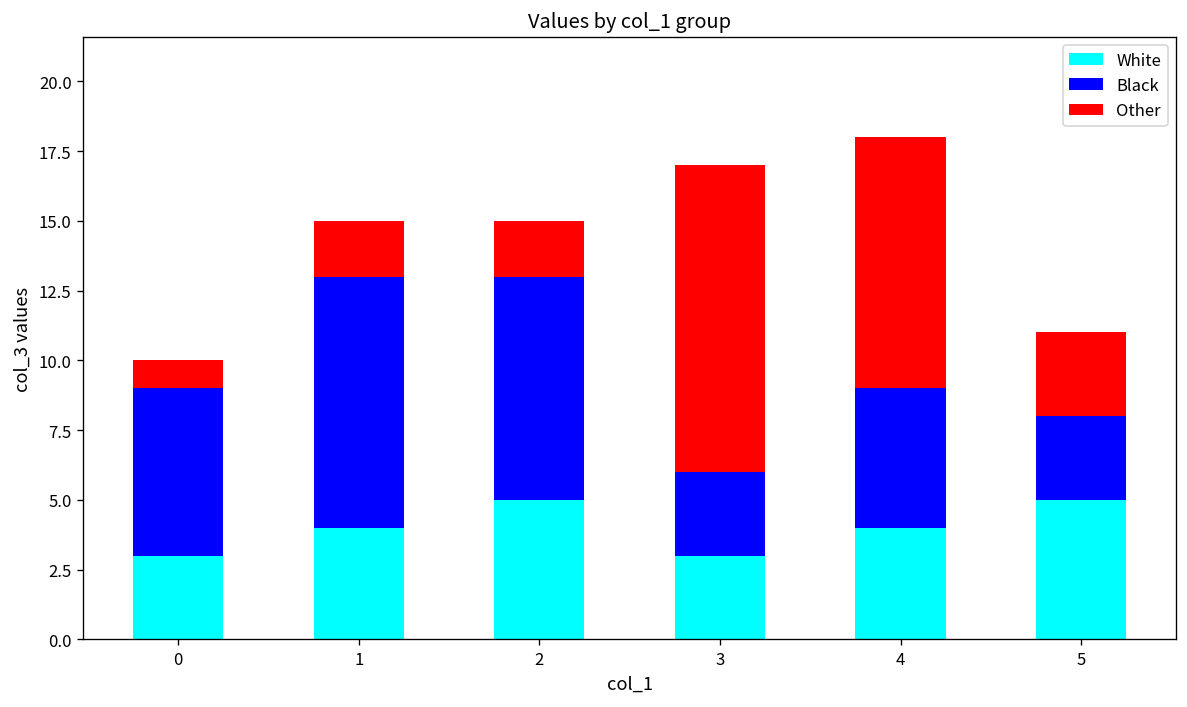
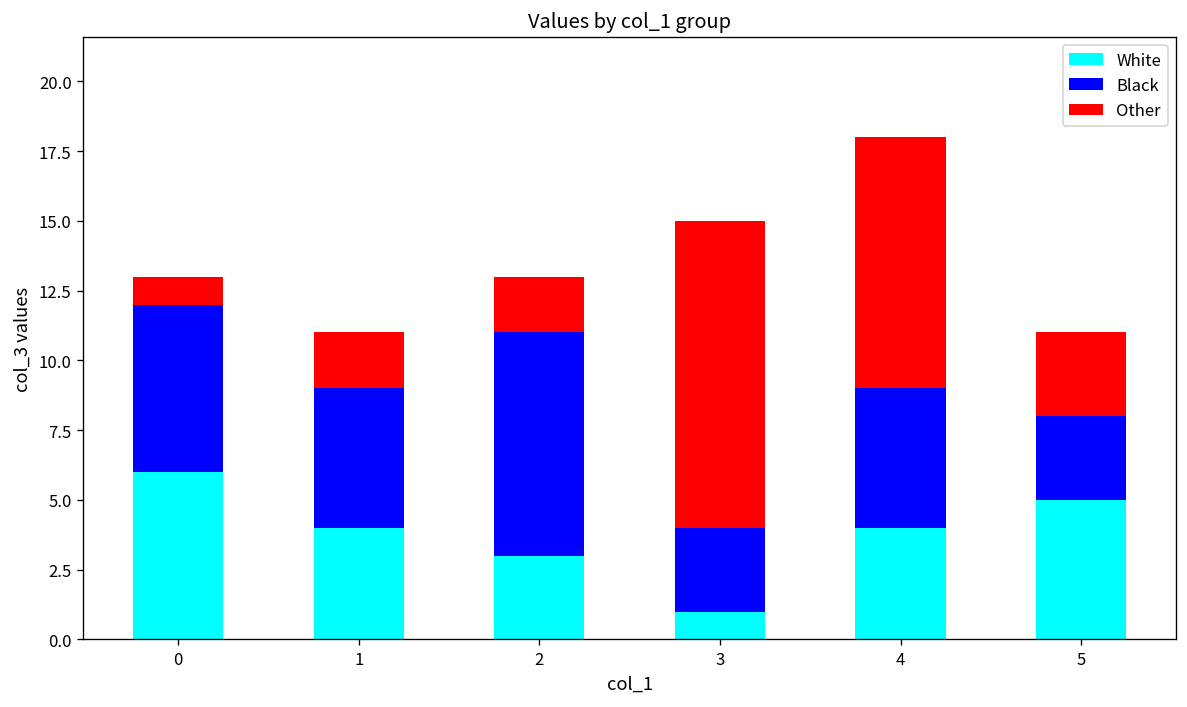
  {
    "White": {
-     "0": 3,
+     "0": 6,
      "1": 4,
-     "2": 5,
-     "3": 3,
+     "2": 3,
+     "3": 1,
      "4": 4,
      "5": 5
    },
    "Black": {
      "0": 6,
-     "1": 9,
+     "1": 5,
      "2": 8,
      "3": 3,
      "4": 5,
      "5": 3
    },
    "Other": {
      "0": 1,
      "1": 2,
      "2": 2,
      "3": 11,
      "4": 9,
      "5": 3
    }
  }
